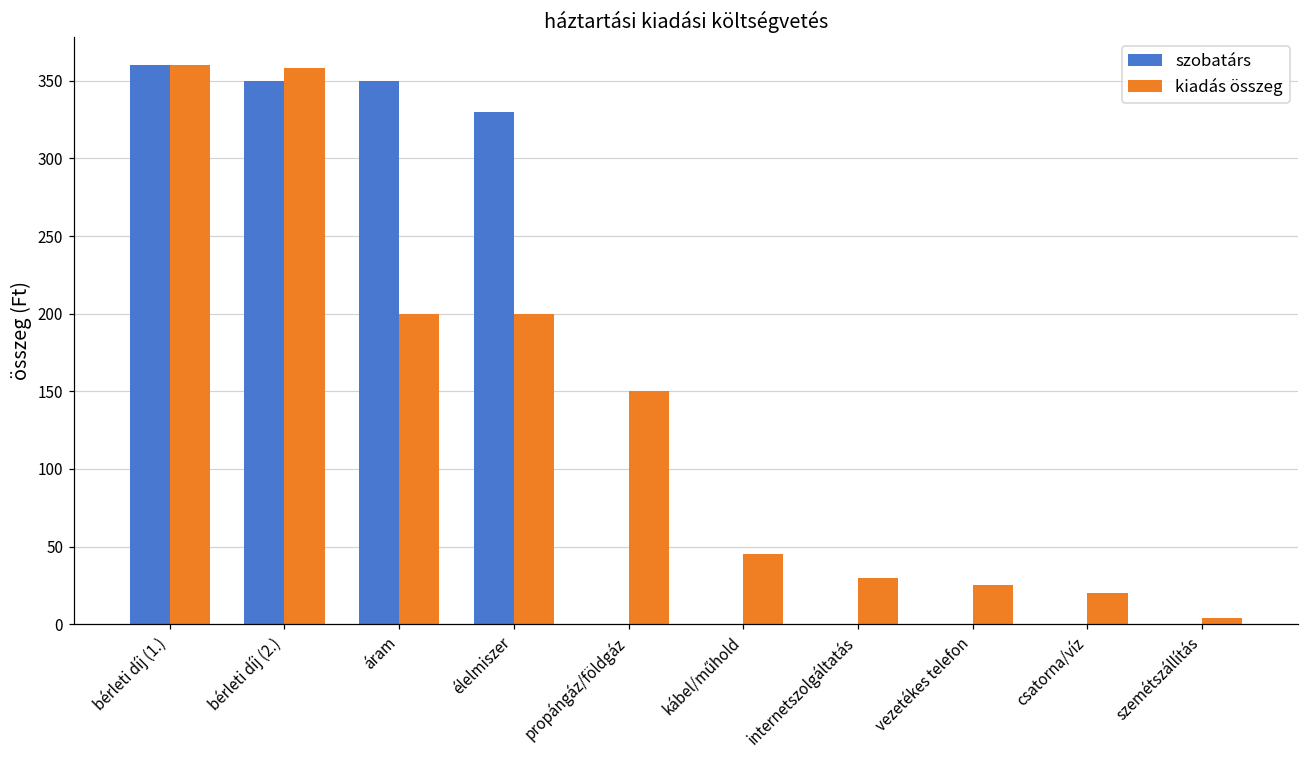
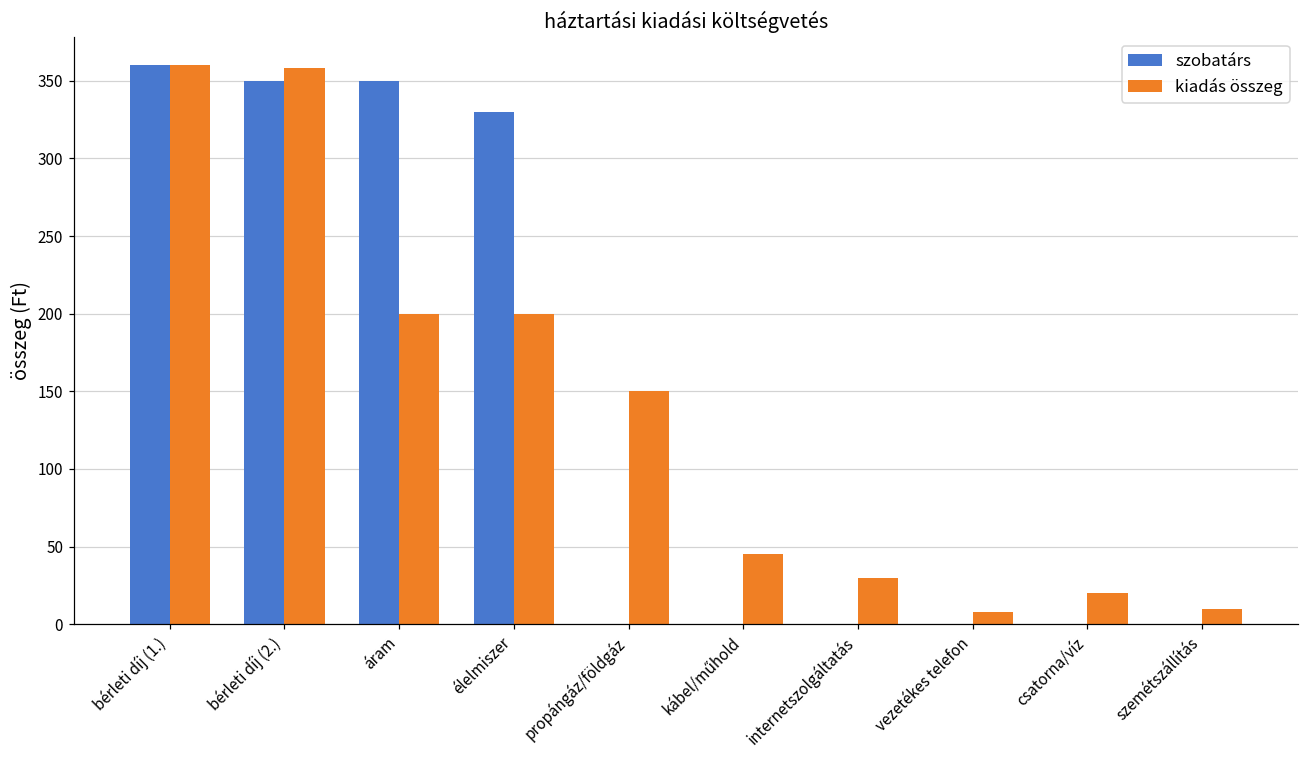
  {
    "szobatárs": {
      "bérleti díj (1.)": 360,
      "bérleti díj (2.)": 350,
      "áram": 350,
      "élelmiszer": 330,
      "propángáz/földgáz": 0,
      "kábel/műhold": 0,
      "internetszolgáltatás": 0,
      "vezetékes telefon": 0,
      "csatorna/víz": 0,
      "szemétszállítás": 0
    },
    "kiadás összeg": {
      "bérleti díj (1.)": 360,
      "bérleti díj (2.)": 358,
      "áram": 200,
      "élelmiszer": 200,
      "propángáz/földgáz": 150,
      "kábel/műhold": 45,
      "internetszolgáltatás": 30,
-     "vezetékes telefon": 25,
+     "vezetékes telefon": 8,
      "csatorna/víz": 20,
-     "szemétszállítás": 4
+     "szemétszállítás": 10
    }
  }
